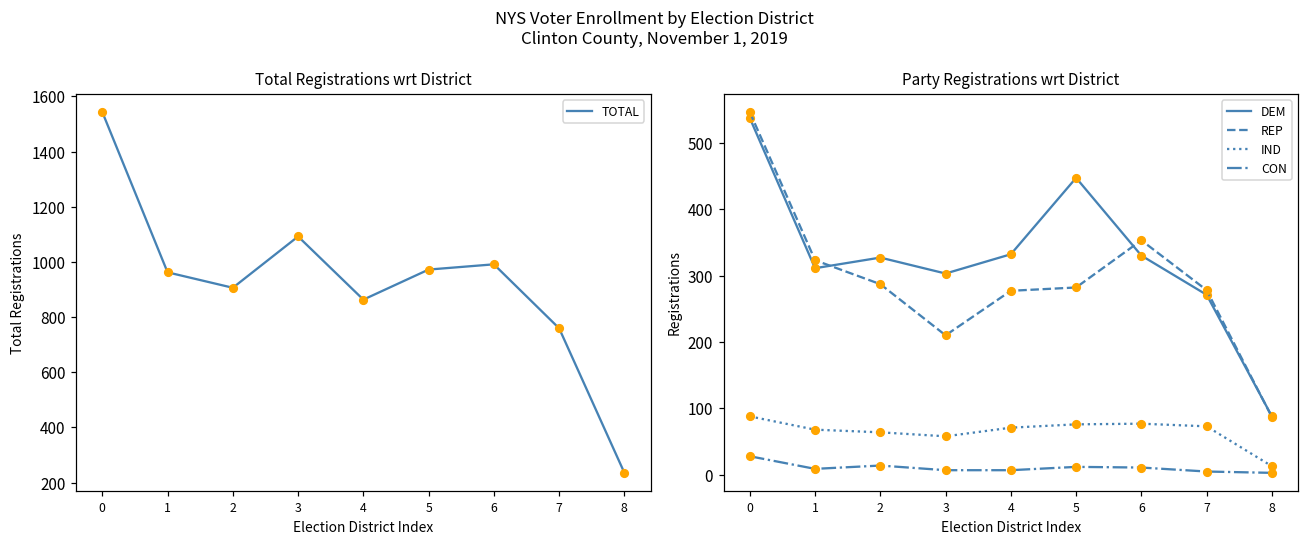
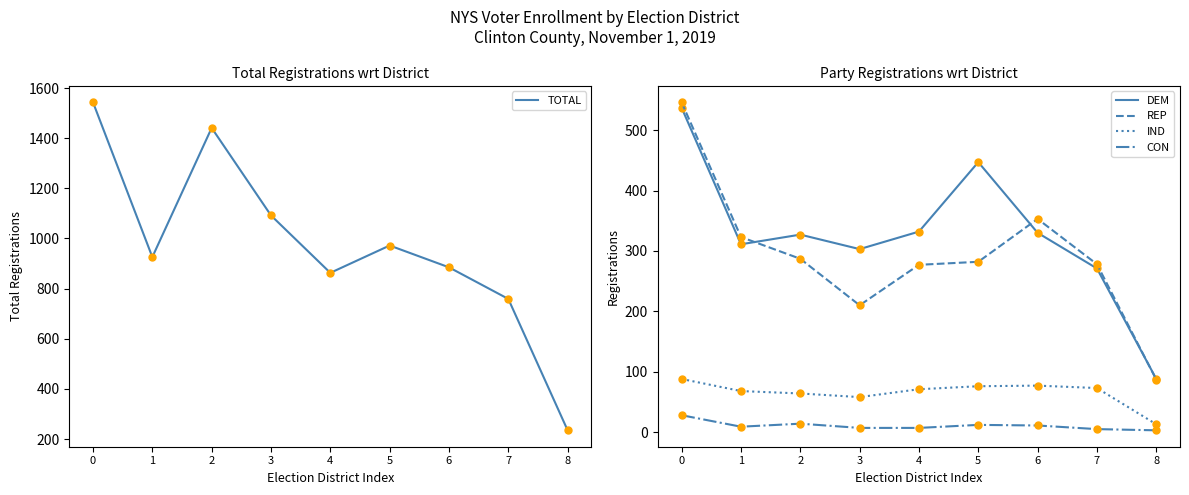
  {
    "Total Registrations wrt District": {
      "0": 1540,
-     "1": 960,
-     "2": 910,
+     "1": 930,
+     "2": 1440,
      "3": 1090,
      "4": 860,
      "5": 970,
-     "6": 990,
+     "6": 890,
      "7": 760,
      "8": 240
    }
  }
